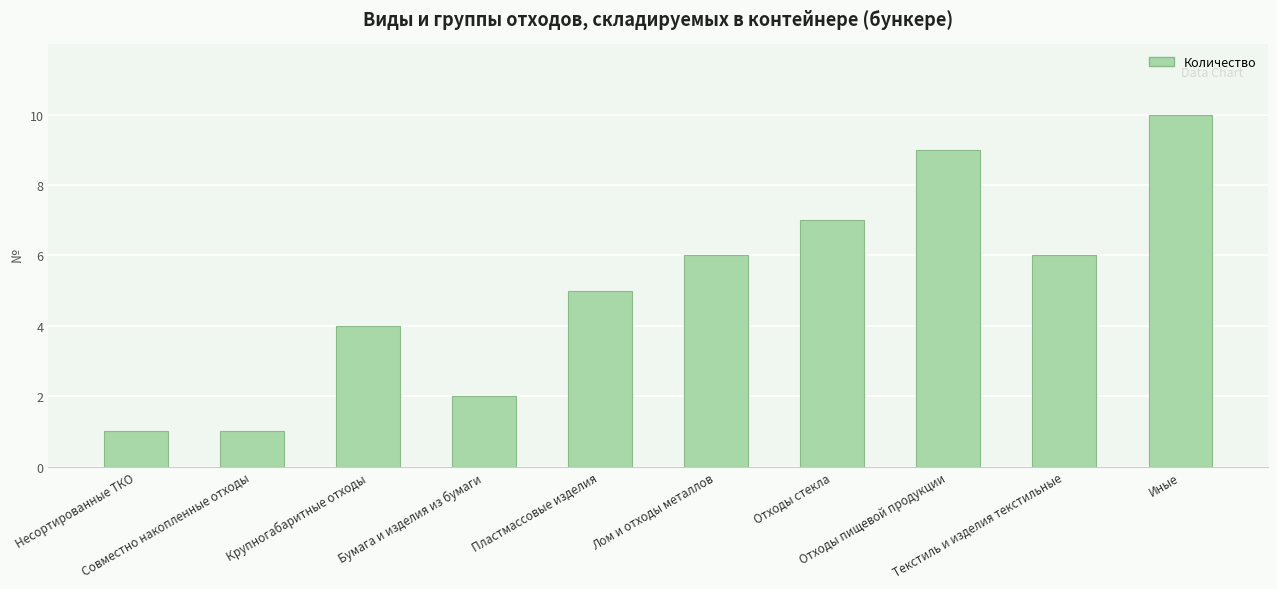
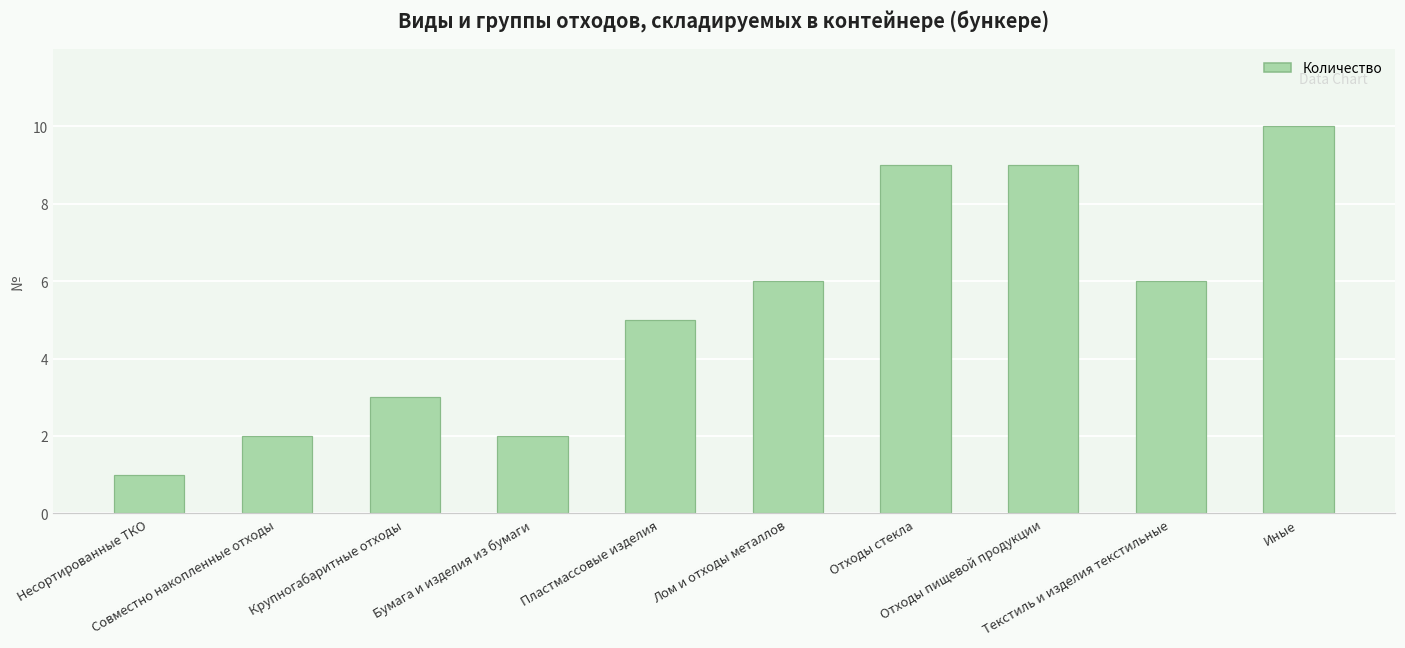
  {
    "Несортированные ТКО": 1,
-   "Совместно накопленные отходы": 1,
-   "Крупногабаритные отходы": 4,
+   "Совместно накопленные отходы": 2,
+   "Крупногабаритные отходы": 3,
    "Бумага и изделия из бумаги": 2,
    "Пластмассовые изделия": 5,
    "Лом и отходы металлов": 6,
-   "Отходы стекла": 7,
+   "Отходы стекла": 9,
    "Отходы пищевой продукции": 9,
    "Текстиль и изделия текстильные": 6,
    "Иные": 10
  }
